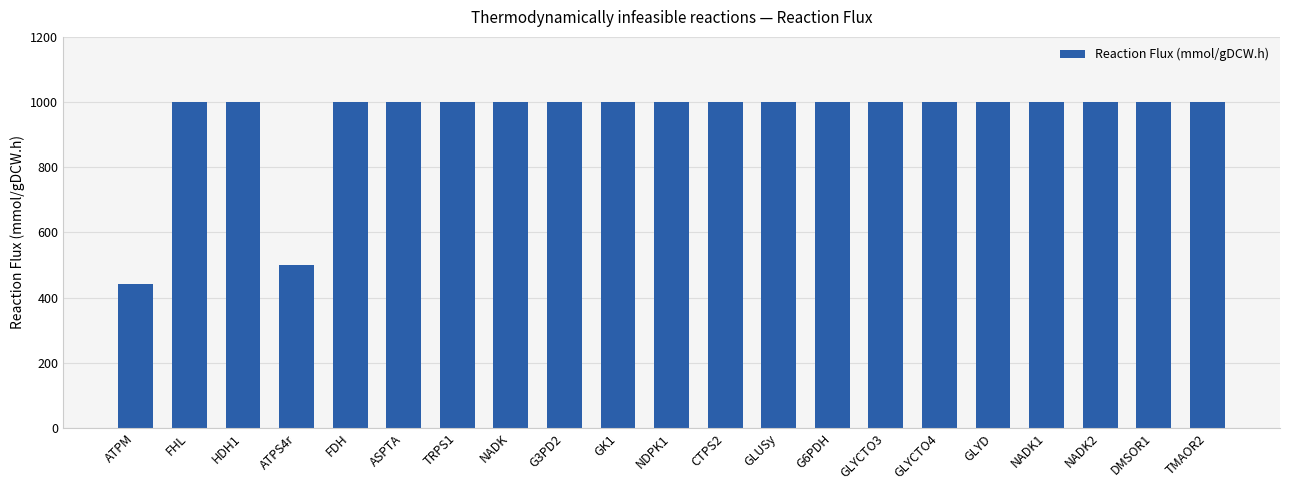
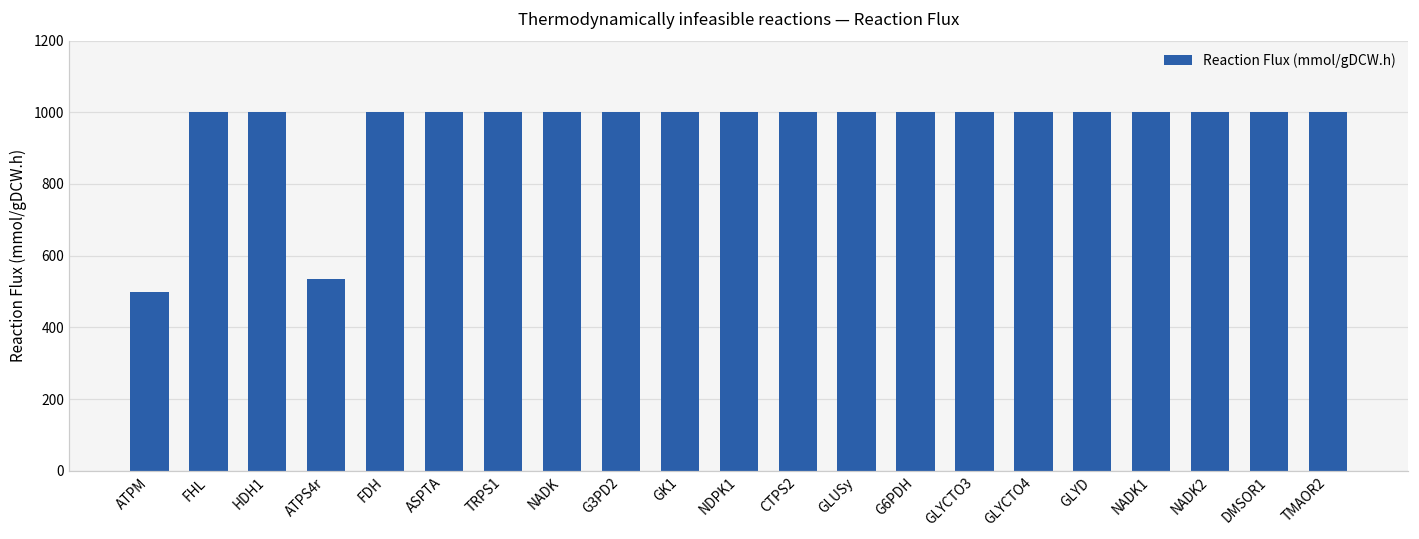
  {
-   "ATPM": 440,
+   "ATPM": 500,
    "FHL": 1000,
    "HDH1": 1000,
-   "ATPS4r": 500,
+   "ATPS4r": 540,
    "FDH": 1000,
    "ASPTA": 1000,
    "TRPS1": 1000,
    "NADK": 1000,
    "G3PD2": 1000,
    "GK1": 1000,
    "NDPK1": 1000,
    "CTPS2": 1000,
    "GLUSy": 1000,
    "G6PDH": 1000,
    "GLYCTO3": 1000,
    "GLYCTO4": 1000,
    "GLYD": 1000,
    "NADK1": 1000,
    "NADK2": 1000,
    "DMSOR1": 1000,
    "TMAOR2": 1000
  }
